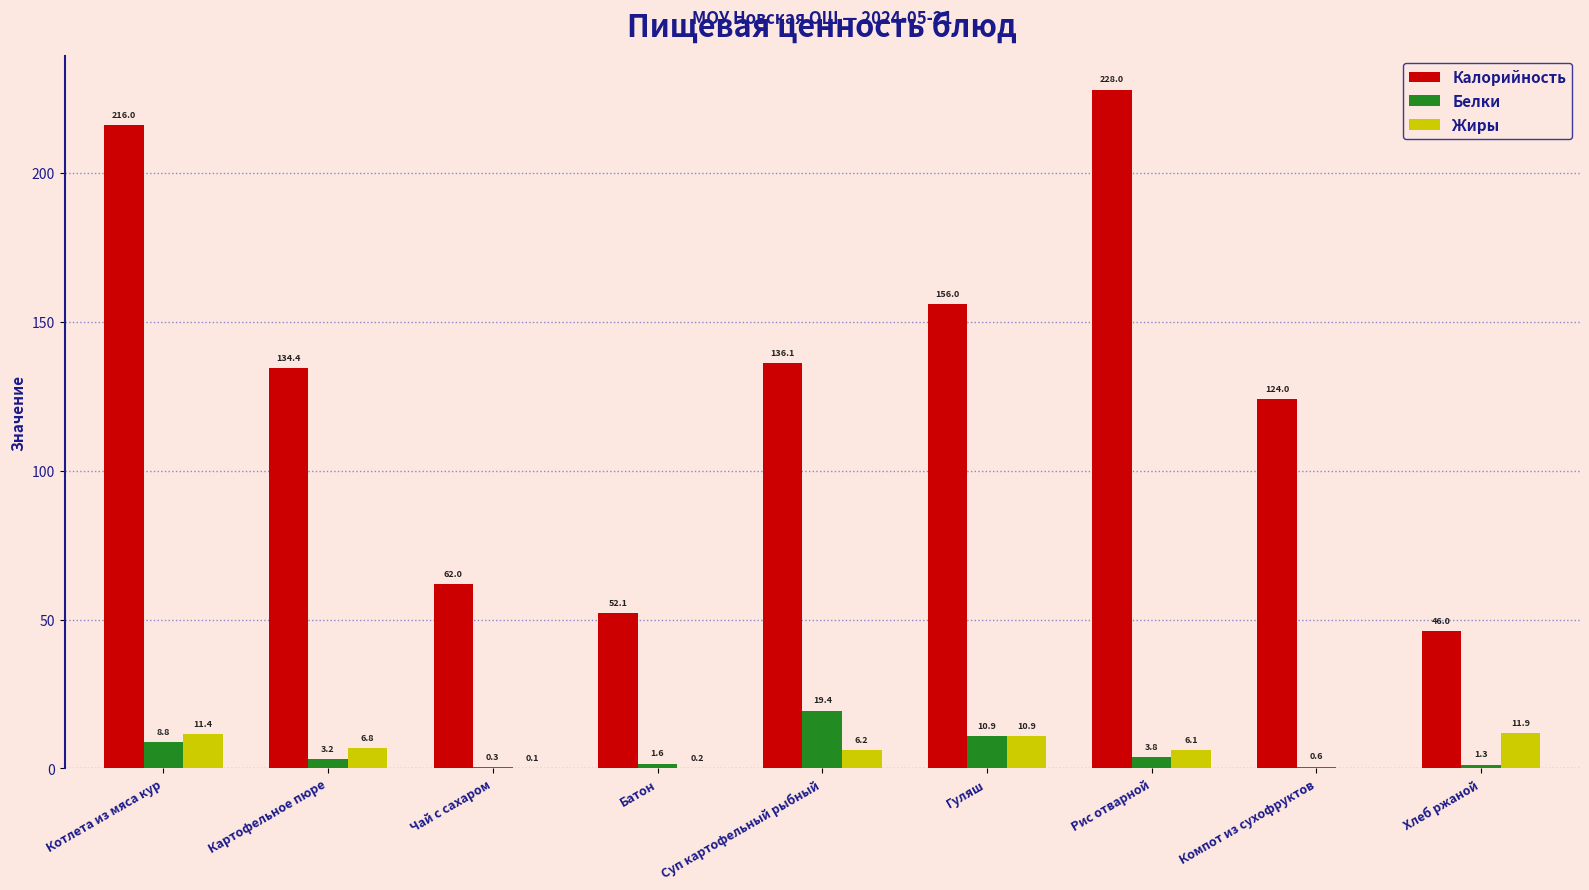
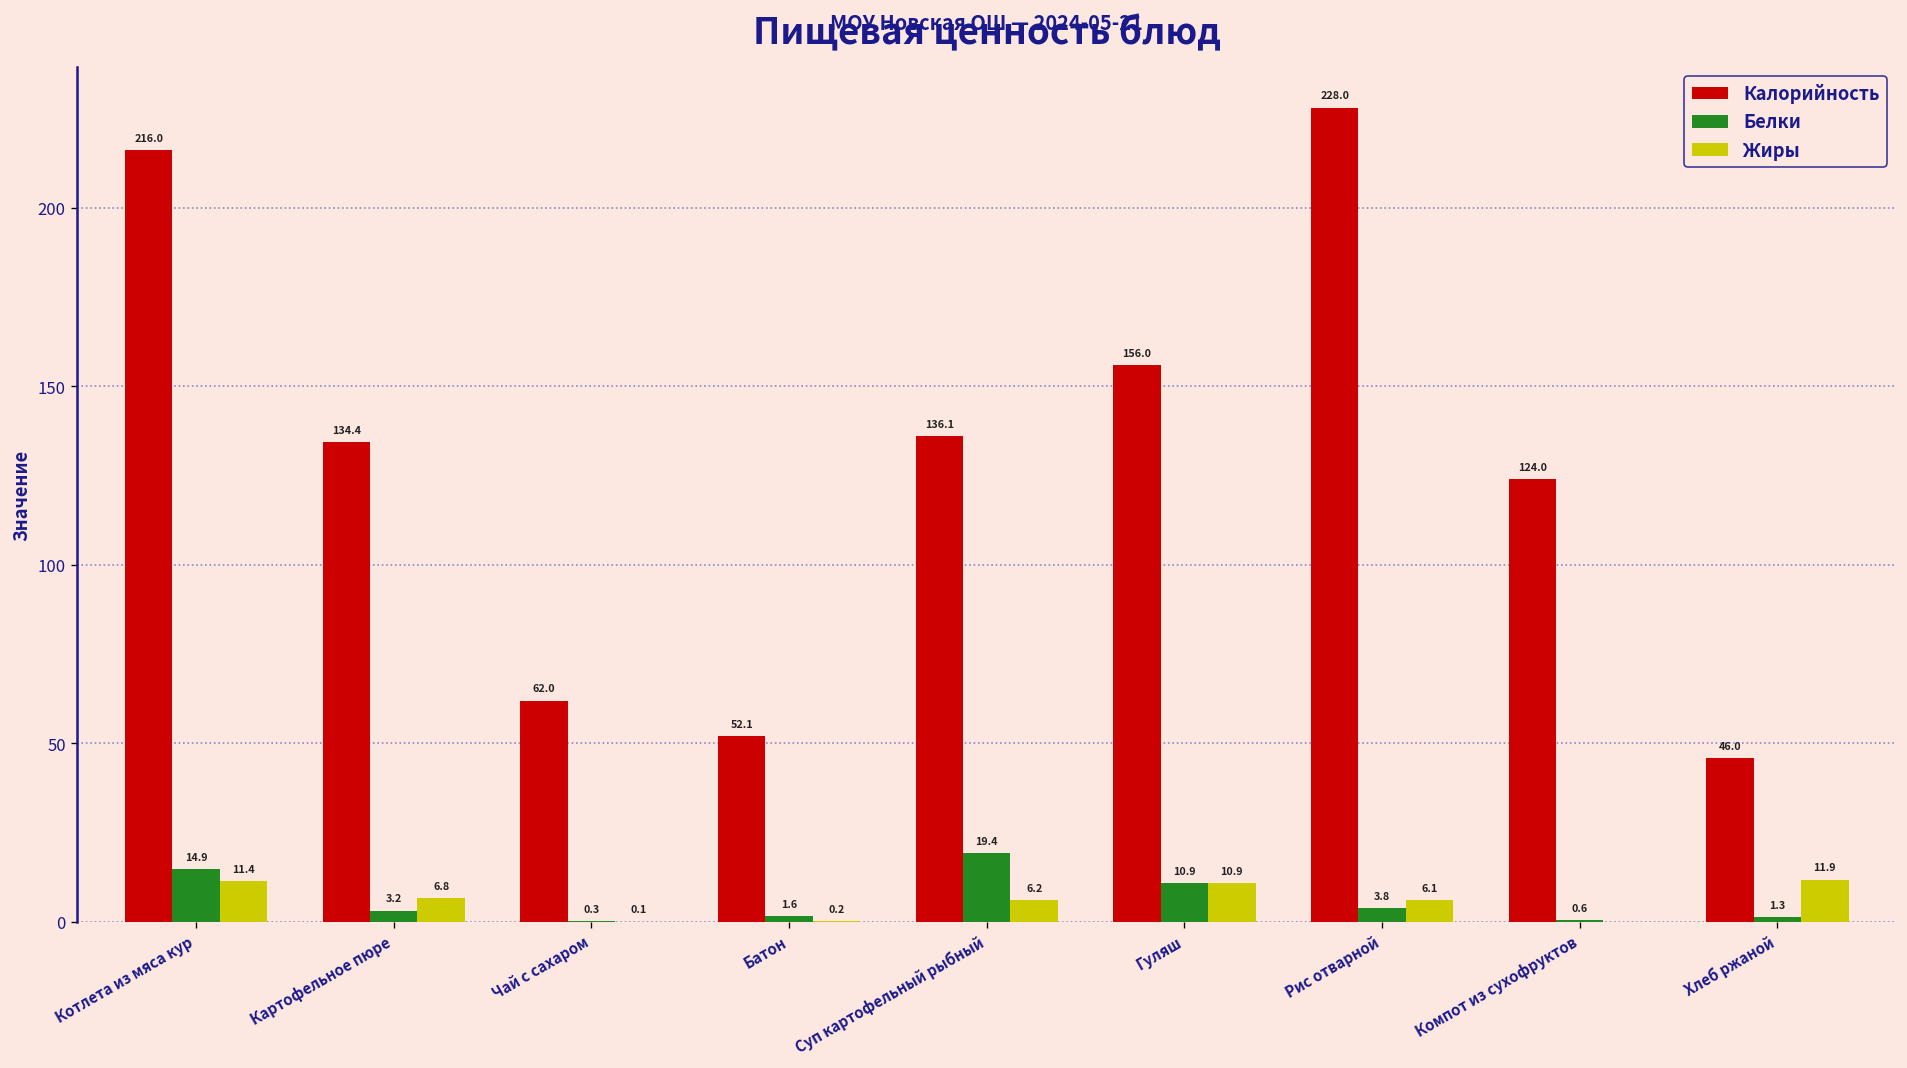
  {
    "Калорийность": {
      "Котлета из мяса кур": 216.0,
      "Картофельное пюре": 134.4,
      "Чай с сахаром": 62.0,
      "Батон": 52.1,
      "Суп картофельный рыбный": 136.1,
      "Гуляш": 156.0,
      "Рис отварной": 228.0,
      "Компот из сухофруктов": 124.0,
      "Хлеб ржаной": 46.0
    },
    "Белки": {
-     "Котлета из мяса кур": 8.8,
+     "Котлета из мяса кур": 14.9,
      "Картофельное пюре": 3.2,
      "Чай с сахаром": 0.3,
      "Батон": 1.6,
      "Суп картофельный рыбный": 19.4,
      "Гуляш": 10.9,
      "Рис отварной": 3.8,
      "Компот из сухофруктов": 0.6,
      "Хлеб ржаной": 1.3
    },
    "Жиры": {
      "Котлета из мяса кур": 11.4,
      "Картофельное пюре": 6.8,
      "Чай с сахаром": 0.1,
      "Батон": 0.2,
      "Суп картофельный рыбный": 6.2,
      "Гуляш": 10.9,
      "Рис отварной": 6.1,
      "Хлеб ржаной": 11.9
    }
  }
